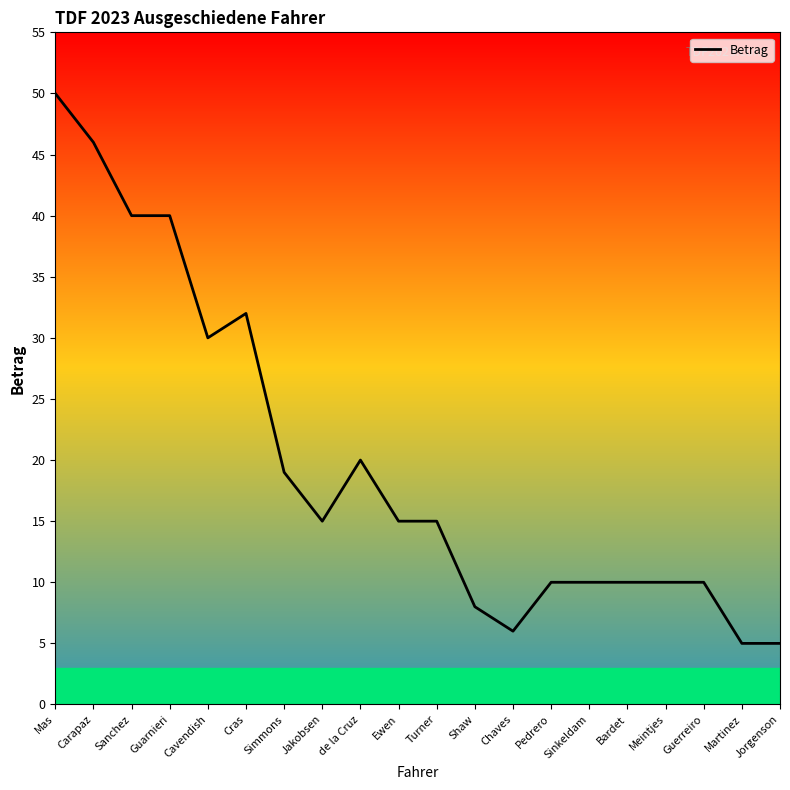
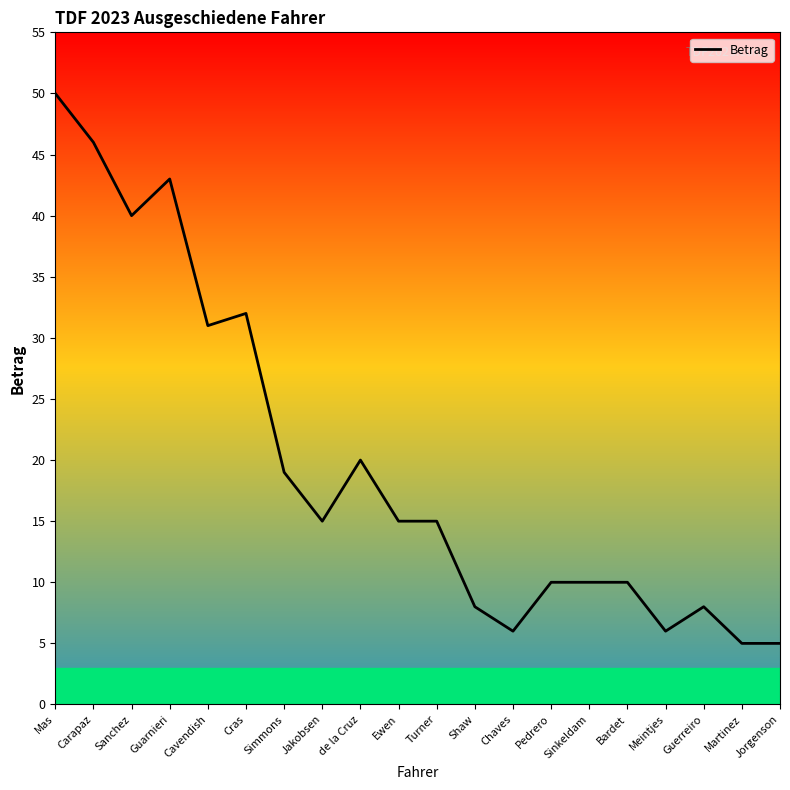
  {
    "Mas": 50,
    "Carapaz": 46,
    "Sanchez": 40,
-   "Guarnieri": 40,
-   "Cavendish": 30,
+   "Guarnieri": 43,
+   "Cavendish": 31,
    "Cras": 32,
    "Simmons": 19,
    "Jakobsen": 15,
    "de la Cruz": 20,
    "Ewen": 15,
    "Turner": 15,
    "Shaw": 8,
    "Chaves": 6,
    "Pedrero": 10,
    "Sinkeldam": 10,
    "Bardet": 10,
-   "Meintjes": 10,
-   "Guerreiro": 10,
+   "Meintjes": 6,
+   "Guerreiro": 8,
    "Martinez": 5,
    "Jorgenson": 5
  }
